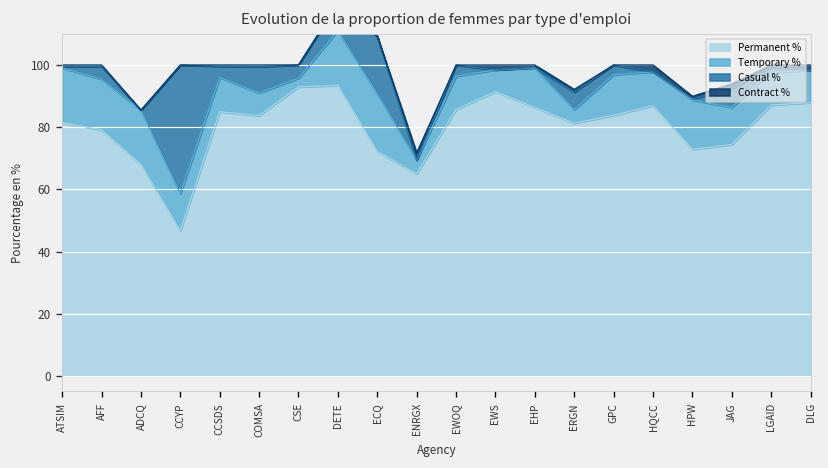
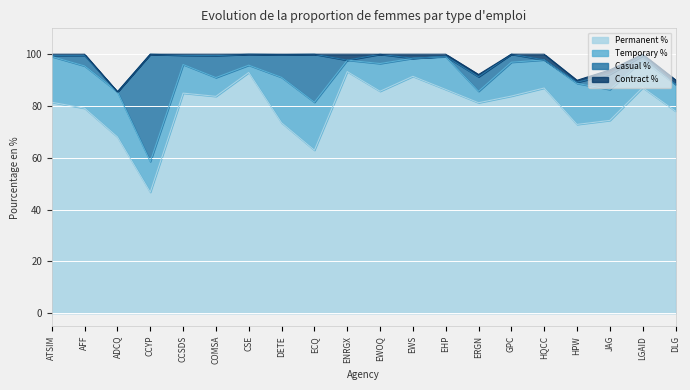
  {
    "Permanent %": {
      "ATSIM": 81,
      "AFF": 79,
      "ADCQ": 68,
      "CCYP": 47,
      "CCSDS": 85,
      "COMSA": 84,
      "CSE": 93,
-     "DETE": 93,
-     "ECQ": 72,
-     "ENRGX": 65,
+     "DETE": 74,
+     "ECQ": 63,
+     "ENRGX": 93,
      "EWOQ": 86,
      "EWS": 91,
      "EHP": 86,
      "ERGN": 81,
      "GPC": 84,
      "HQCC": 87,
      "HPW": 73,
      "JAG": 74,
-     "DLG": 88
+     "DLG": 78
    },
    "Temporary %": {
      "AFF": 16,
      "CCYP": 12,
      "CCSDS": 11,
      "COMSA": 7,
      "CSE": 3,
      "ECQ": 19,
      "EWOQ": 11,
      "ERGN": 4,
      "GPC": 13,
      "JAG": 12
    },
    "Contract %": {
      "ENRGX": 2,
      "EWS": 2,
      "HQCC": 2,
      "DLG": 2
    }
  }
